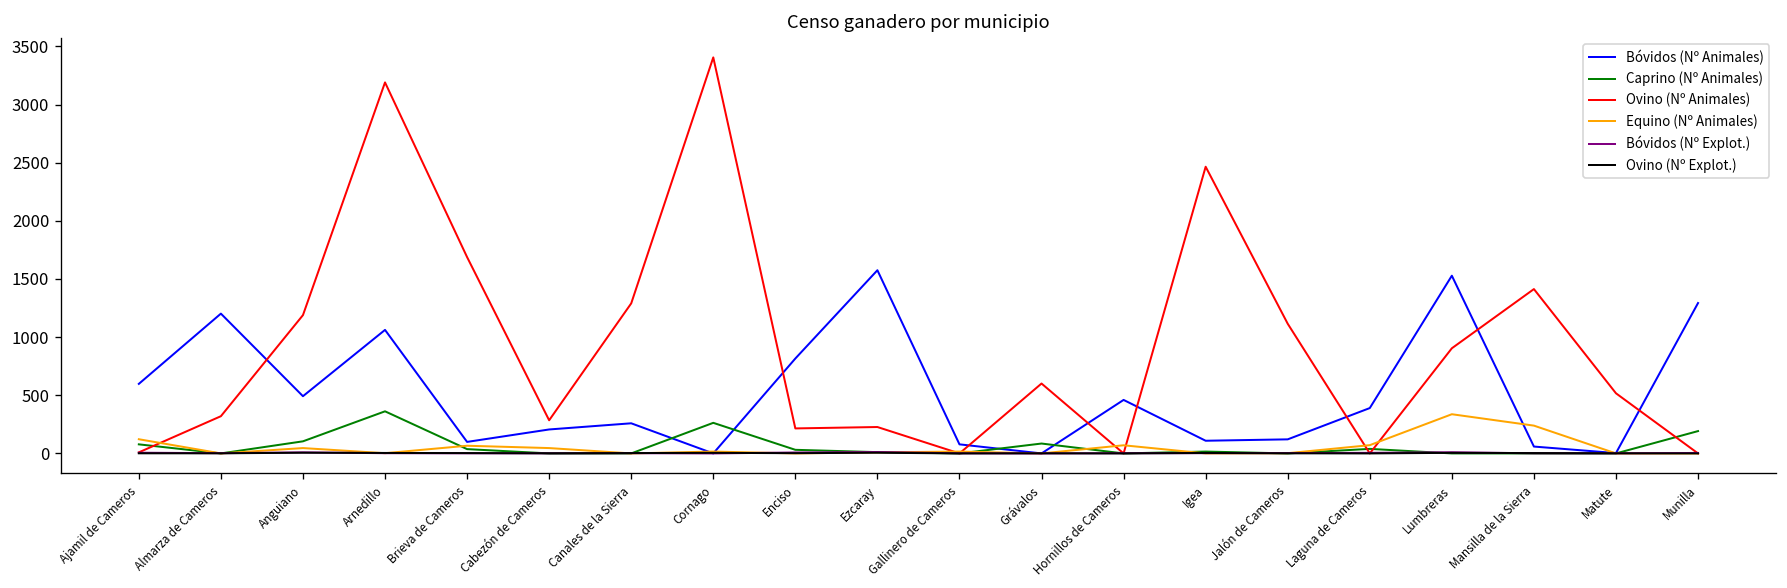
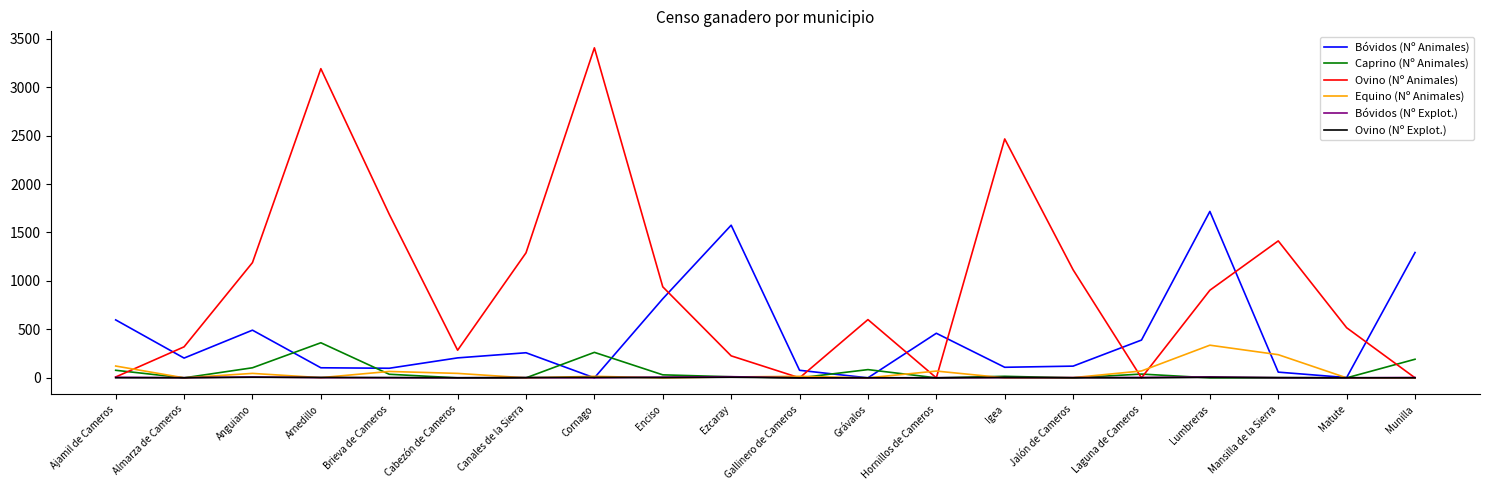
  {
    "Bóvidos (Nº Animales)": {
      "Ajamil de Cameros": 600,
-     "Almarza de Cameros": 1200,
+     "Almarza de Cameros": 200,
      "Anguiano": 500,
-     "Arnedillo": 1100,
+     "Arnedillo": 100,
      "Brieva de Cameros": 100,
      "Cabezón de Cameros": 200,
      "Canales de la Sierra": 300,
      "Enciso": 800,
      "Ezcaray": 1600,
      "Gallinero de Cameros": 100,
      "Hornillos de Cameros": 500,
      "Igea": 100,
      "Jalón de Cameros": 100,
      "Laguna de Cameros": 400,
-     "Lumbreras": 1500,
+     "Lumbreras": 1700,
      "Mansilla de la Sierra": 100,
      "Munilla": 1300
    },
    "Caprino (Nº Animales)": {
      "Ajamil de Cameros": 100,
      "Anguiano": 100,
      "Arnedillo": 400,
      "Brieva de Cameros": 0,
      "Cornago": 300,
      "Grávalos": 100,
      "Laguna de Cameros": 0,
      "Munilla": 200
    },
    "Ovino (Nº Animales)": {
      "Almarza de Cameros": 300,
      "Anguiano": 1200,
      "Arnedillo": 3200,
      "Brieva de Cameros": 1700,
      "Cabezón de Cameros": 300,
      "Canales de la Sierra": 1300,
      "Cornago": 3400,
-     "Enciso": 200,
+     "Enciso": 900,
      "Ezcaray": 200,
      "Grávalos": 600,
      "Igea": 2500,
      "Jalón de Cameros": 1100,
      "Lumbreras": 900,
      "Mansilla de la Sierra": 1400,
      "Matute": 500
    },
    "Equino (Nº Animales)": {
      "Ajamil de Cameros": 100,
      "Anguiano": 0,
      "Brieva de Cameros": 100,
      "Cabezón de Cameros": 0,
      "Hornillos de Cameros": 100,
      "Laguna de Cameros": 100,
      "Lumbreras": 300,
      "Mansilla de la Sierra": 200
    }
  }
